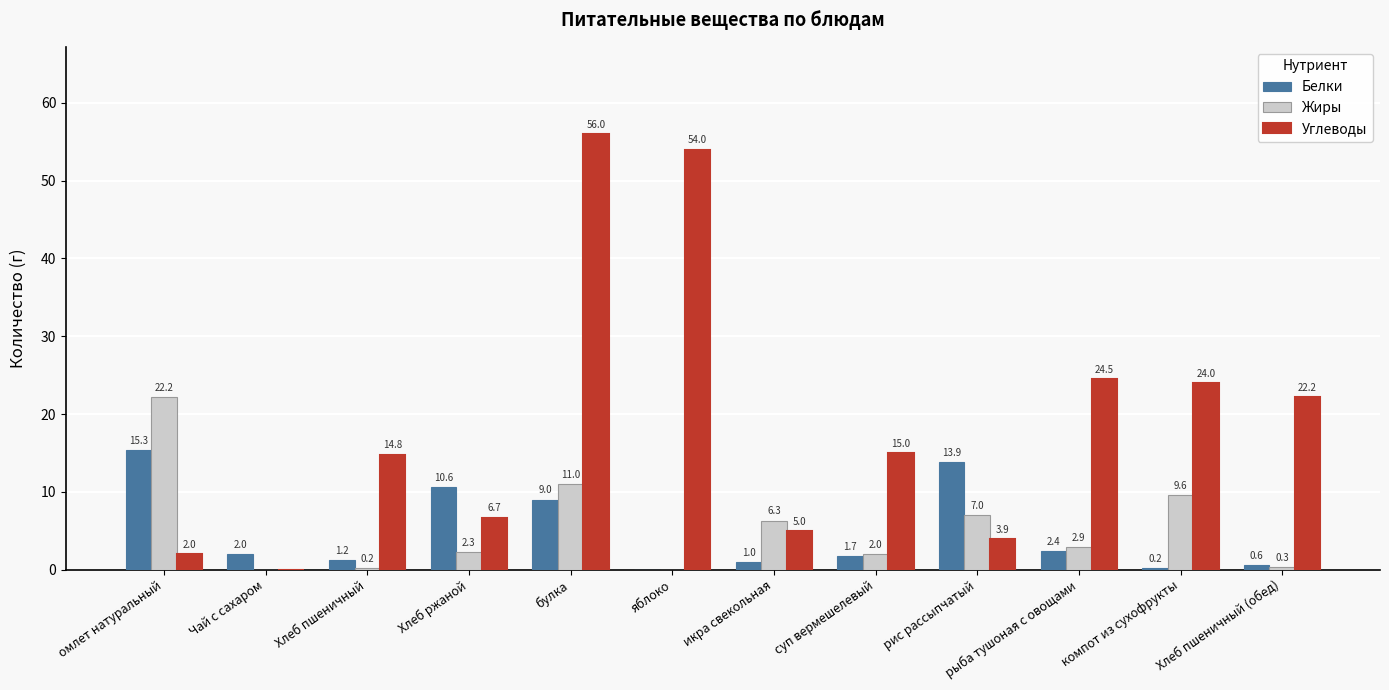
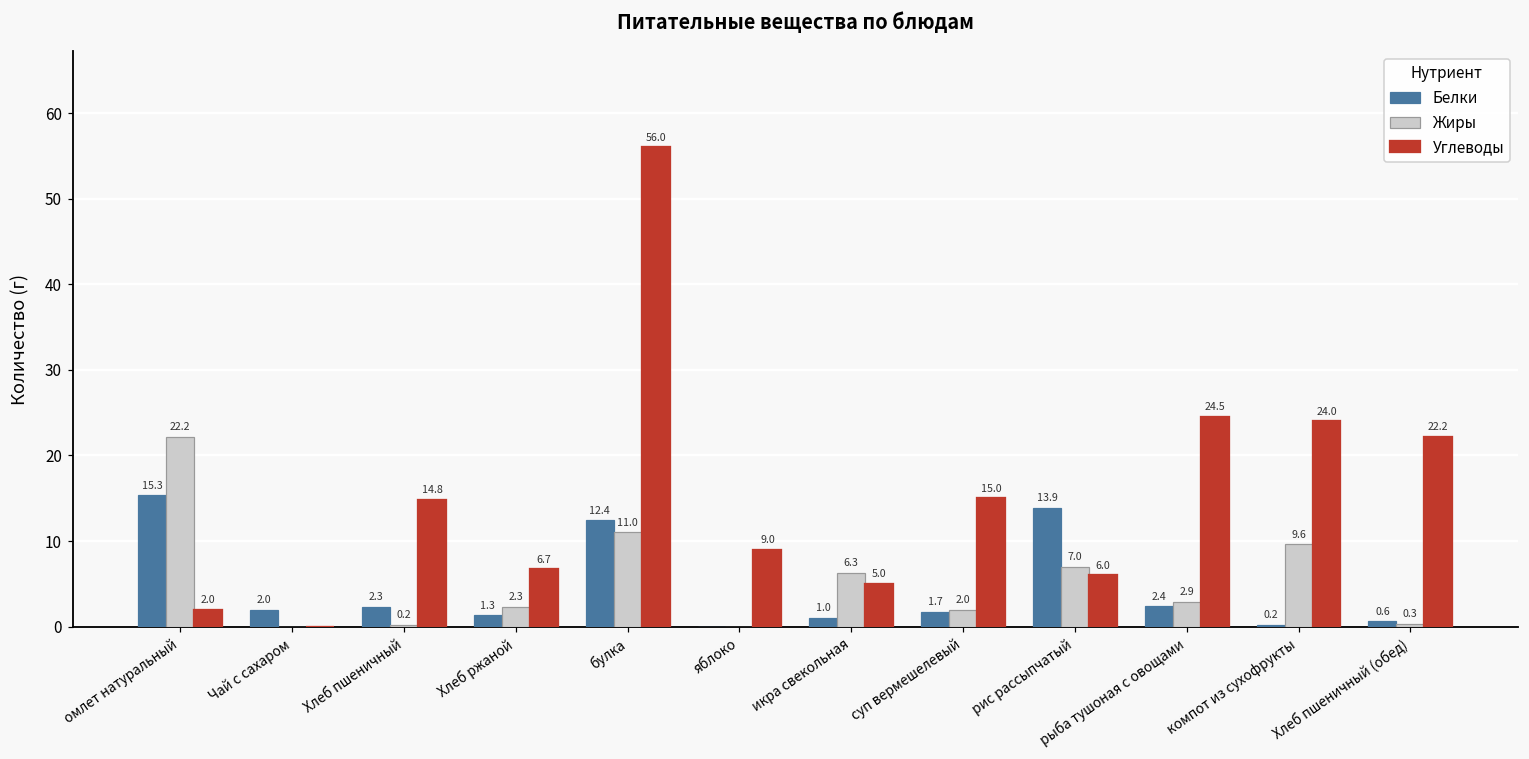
  {
    "Белки": {
      "омлет натуральный": 15.3,
      "Чай с сахаром": 2.0,
-     "Хлеб пшеничный": 1.2,
-     "Хлеб ржаной": 10.6,
-     "булка": 9.0,
+     "Хлеб пшеничный": 2.3,
+     "Хлеб ржаной": 1.3,
+     "булка": 12.4,
      "икра свекольная": 1.0,
      "суп вермешелевый": 1.7,
      "рис рассыпчатый": 13.9,
      "рыба тушоная с овощами": 2.4,
      "компот из сухофрукты": 0.2,
      "Хлеб пшеничный (обед)": 0.6
    },
    "Жиры": {
      "омлет натуральный": 22.2,
      "Хлеб пшеничный": 0.2,
      "Хлеб ржаной": 2.3,
      "булка": 11.0,
      "икра свекольная": 6.3,
      "суп вермешелевый": 2.0,
      "рис рассыпчатый": 7.0,
      "рыба тушоная с овощами": 2.9,
      "компот из сухофрукты": 9.6,
      "Хлеб пшеничный (обед)": 0.3
    },
    "Углеводы": {
      "омлет натуральный": 2.0,
      "Хлеб пшеничный": 14.8,
      "Хлеб ржаной": 6.7,
      "булка": 56.0,
-     "яблоко": 54.0,
+     "яблоко": 9.0,
      "икра свекольная": 5.0,
      "суп вермешелевый": 15.0,
-     "рис рассыпчатый": 3.9,
+     "рис рассыпчатый": 6.0,
      "рыба тушоная с овощами": 24.5,
      "компот из сухофрукты": 24.0,
      "Хлеб пшеничный (обед)": 22.2
    }
  }
